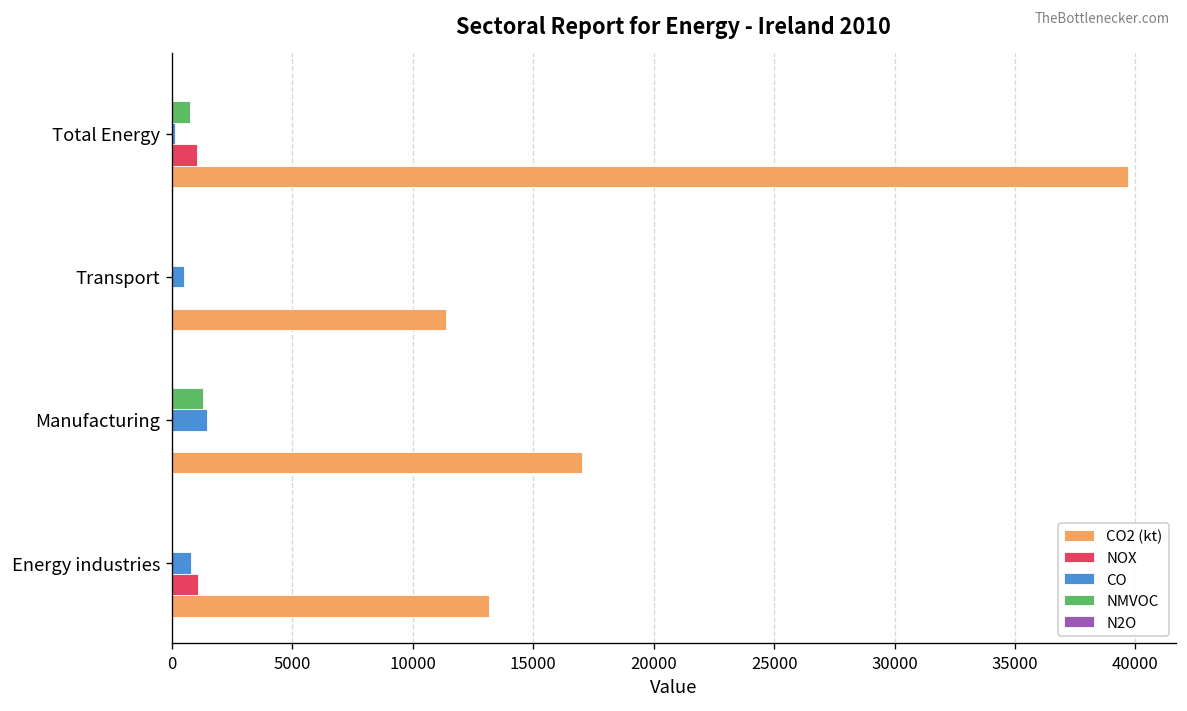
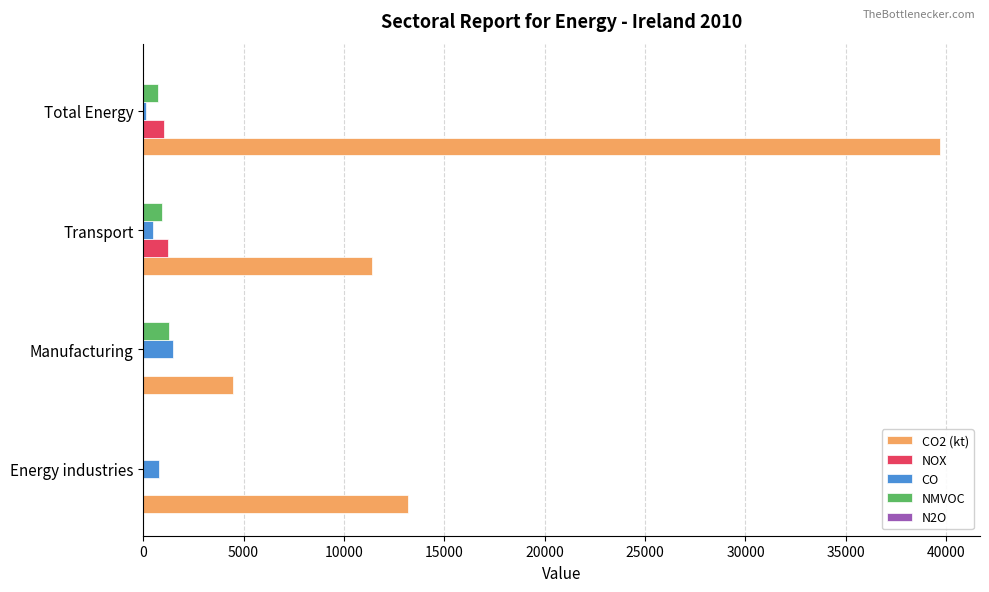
  {
    "CO2 (kt)": {
      "Total Energy": 39700,
      "Transport": 11400,
-     "Manufacturing": 17000,
+     "Manufacturing": 4500,
      "Energy industries": 13200
    },
    "NOX": {
      "Total Energy": 1000,
-     "Transport": 0,
-     "Energy industries": 1100
+     "Transport": 1300,
+     "Energy industries": 0
    },
    "CO": {
      "Total Energy": 100,
      "Transport": 500,
      "Manufacturing": 1500,
      "Energy industries": 800
    },
    "NMVOC": {
      "Total Energy": 700,
-     "Transport": 0,
+     "Transport": 900,
      "Manufacturing": 1300
    }
  }
